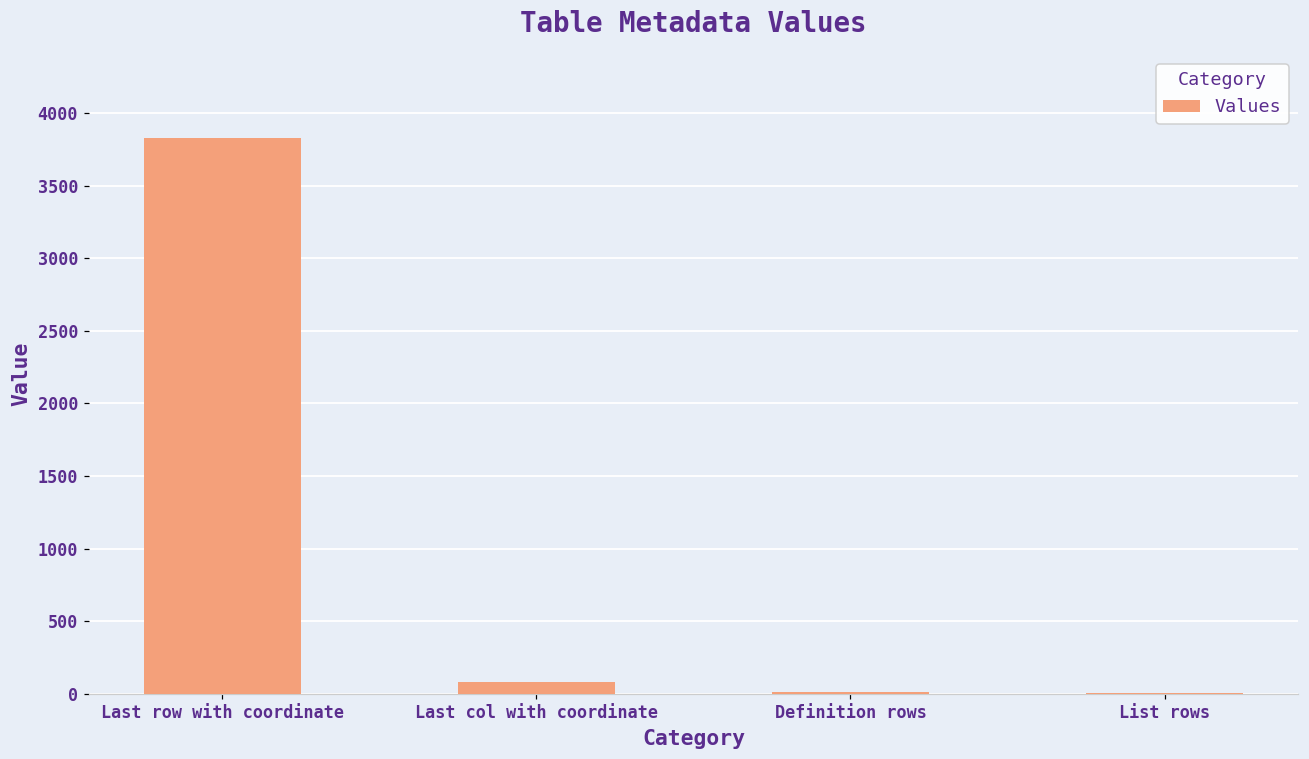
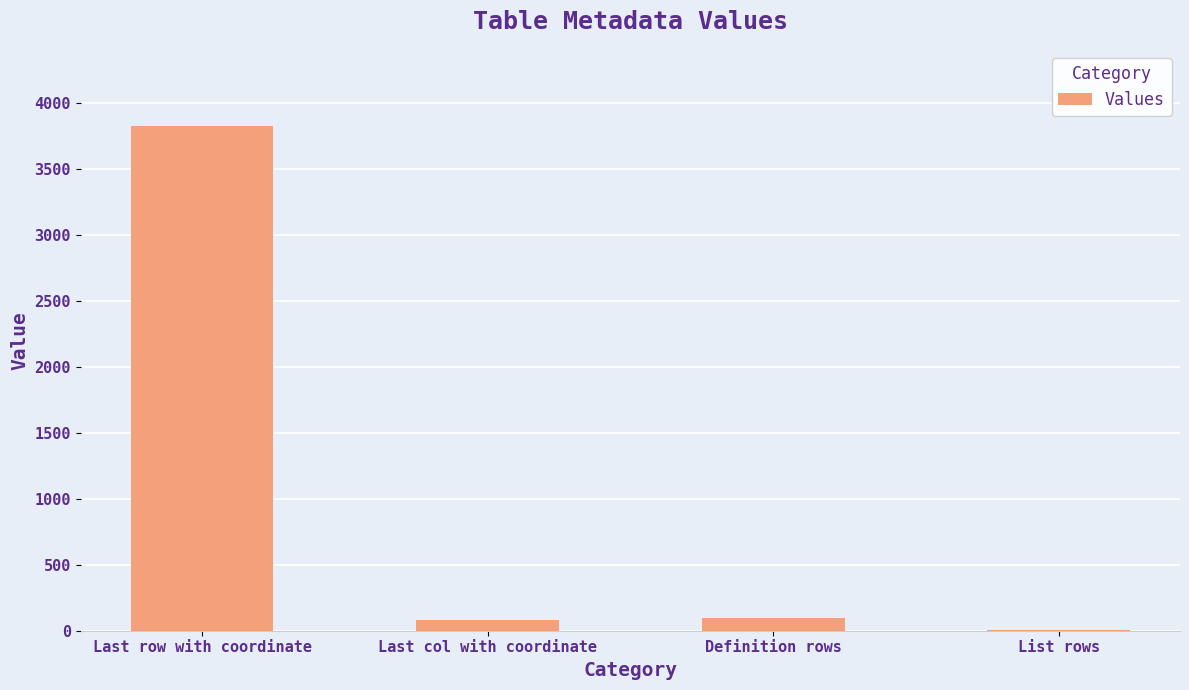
  {
    "Last row with coordinate": 3830,
    "Last col with coordinate": 80,
-   "Definition rows": 10
+   "Definition rows": 90
  }
